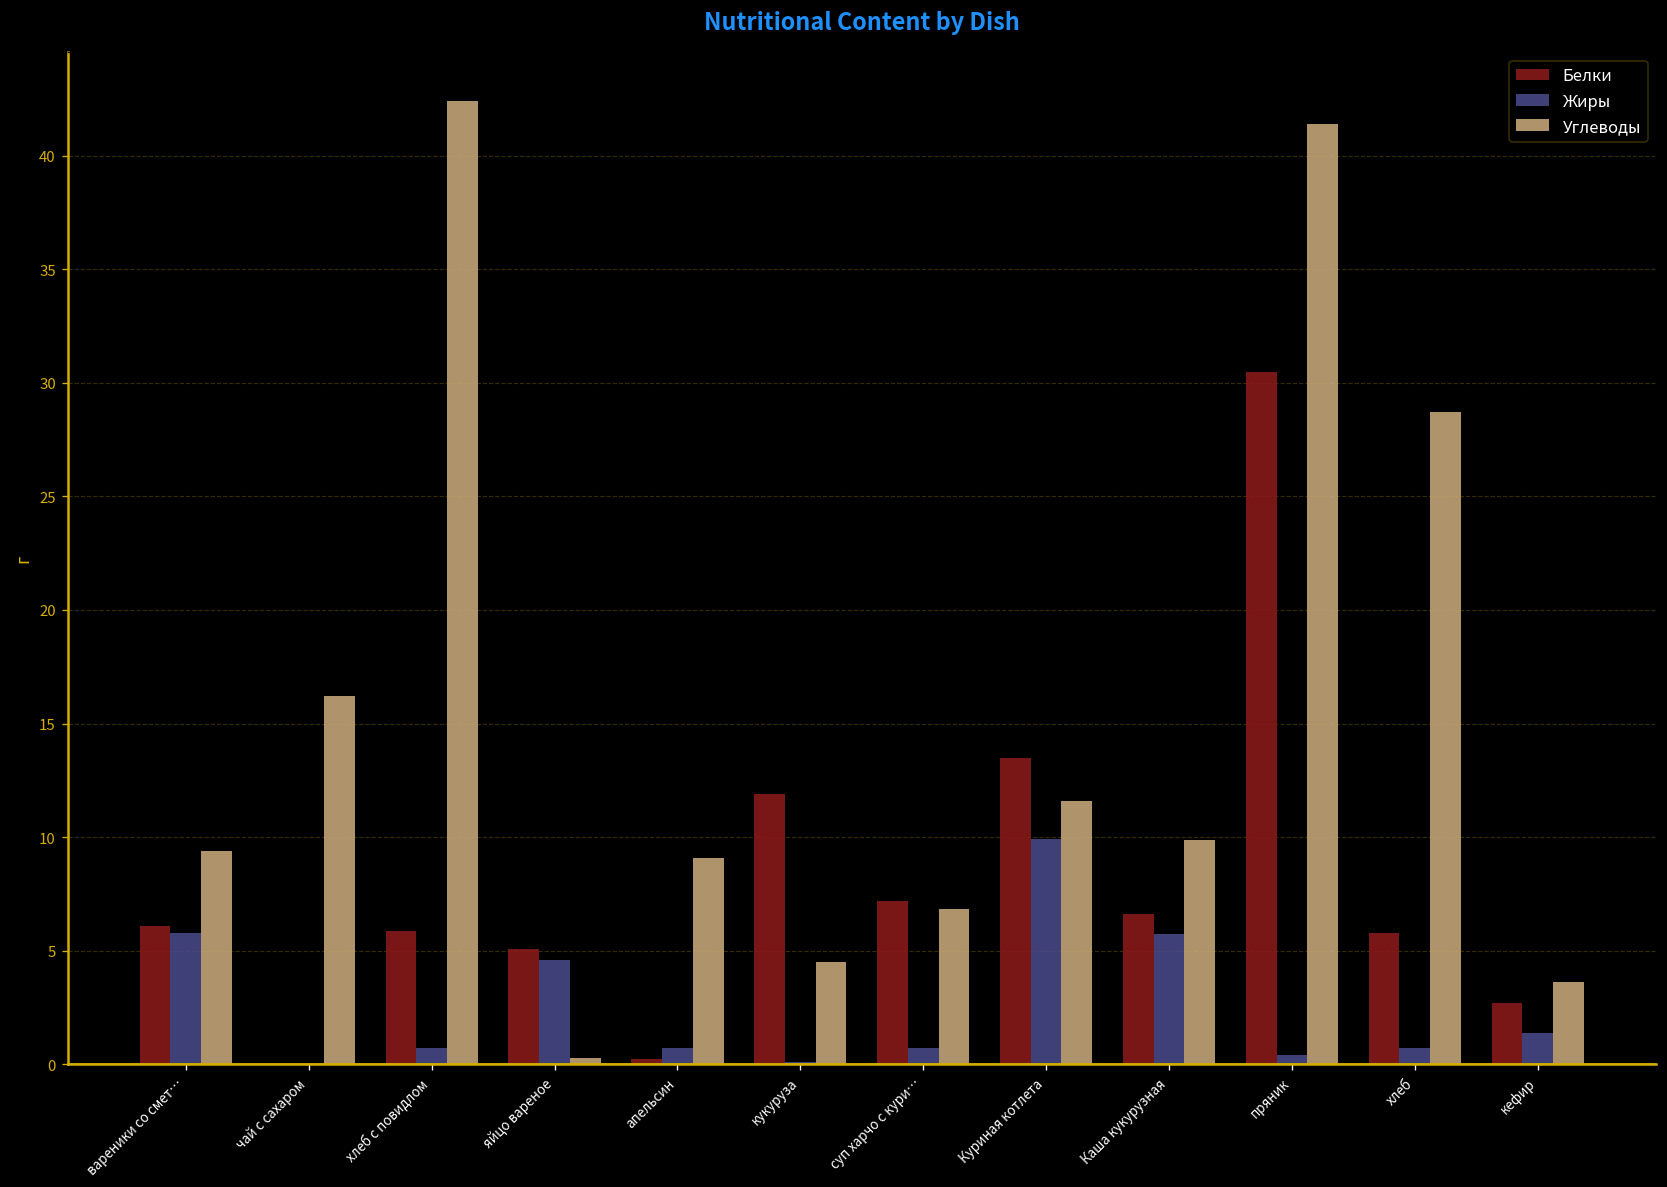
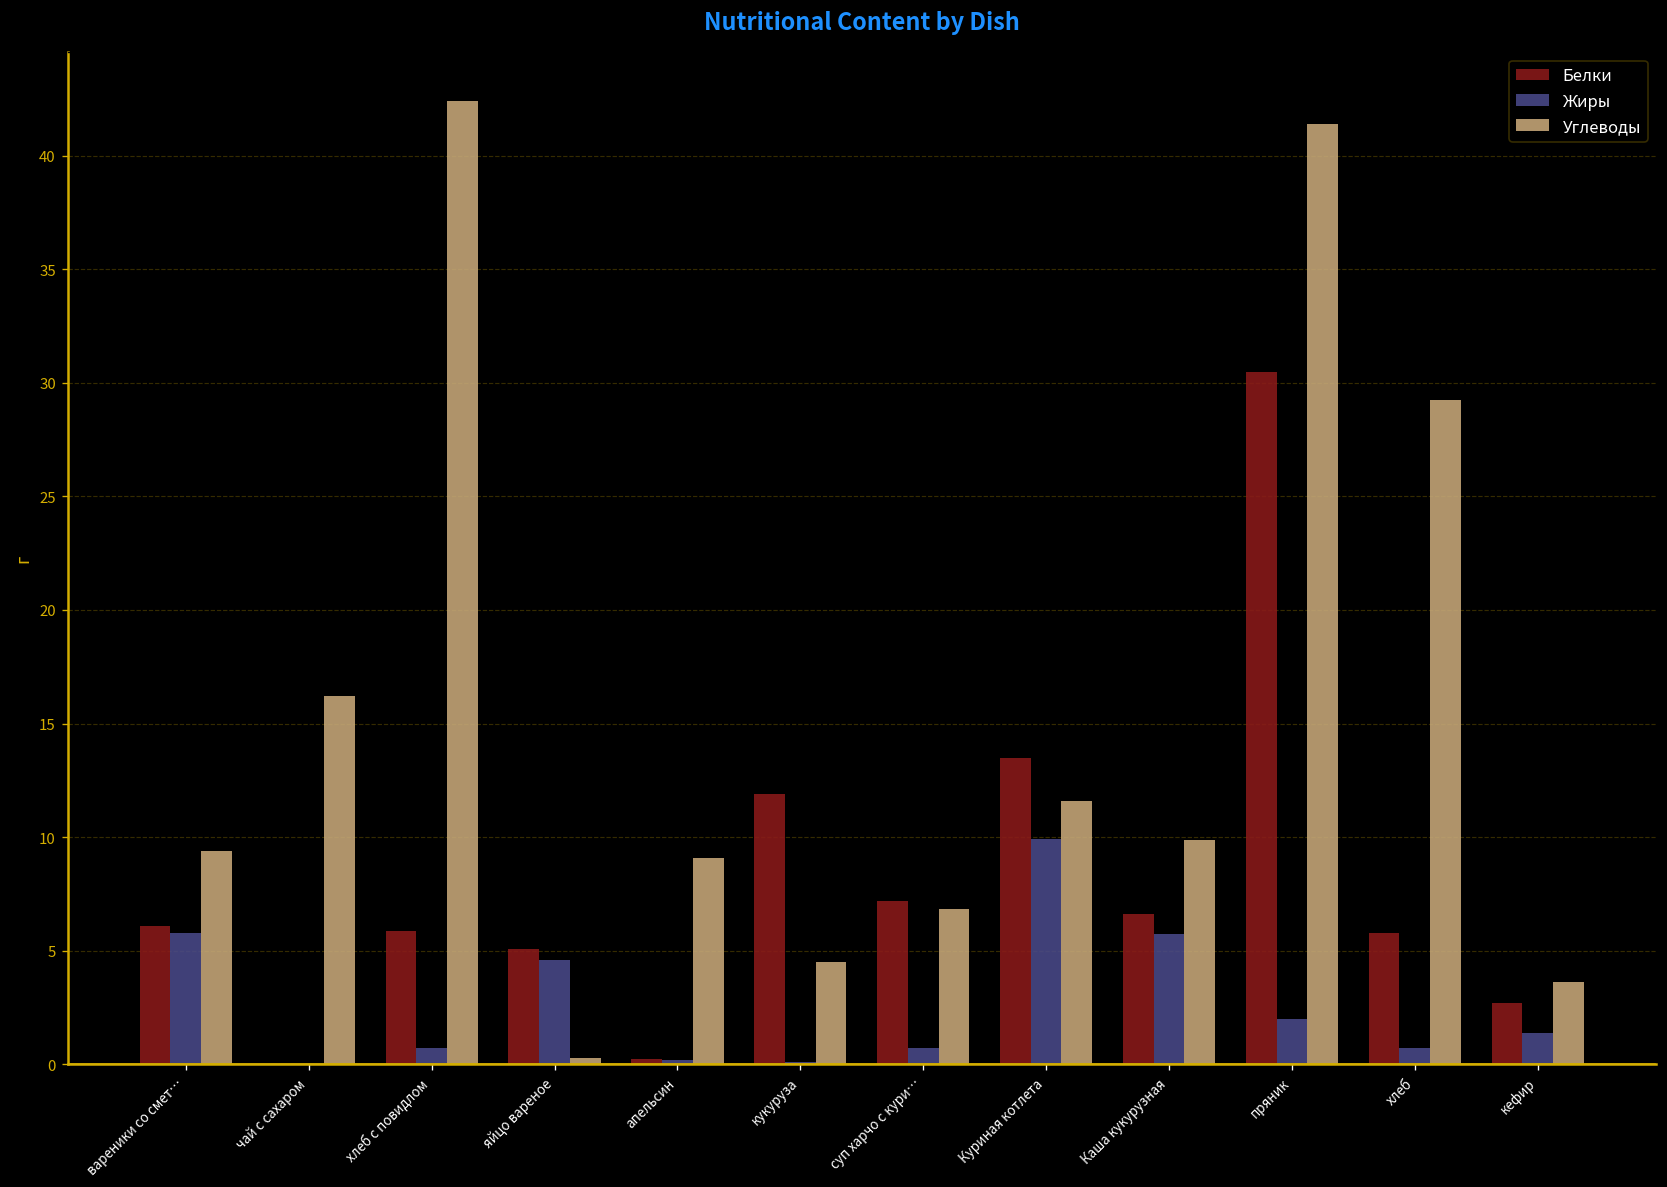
  {
    "Белки": {
      "вареники со смет…": 6.1,
      "чай с сахаром": 0.0,
      "хлеб с повидлом": 5.9,
      "яйцо вареное": 5.1,
      "апельсин": 0.2,
      "кукуруза": 11.9,
      "суп харчо с кури…": 7.2,
      "Куриная котлета": 13.5,
      "Каша кукурузная": 6.6,
      "пряник": 30.5,
      "хлеб": 5.8,
      "кефир": 2.7
    },
    "Жиры": {
      "вареники со смет…": 5.8,
      "чай с сахаром": 0.0,
      "хлеб с повидлом": 0.7,
      "яйцо вареное": 4.6,
-     "апельсин": 0.7,
+     "апельсин": 0.2,
      "суп харчо с кури…": 0.7,
      "Куриная котлета": 9.9,
      "Каша кукурузная": 5.7,
-     "пряник": 0.4,
+     "пряник": 2.0,
      "хлеб": 0.7,
      "кефир": 1.4
    },
    "Углеводы": {
      "вареники со смет…": 9.4,
      "чай с сахаром": 16.2,
      "хлеб с повидлом": 42.4,
      "яйцо вареное": 0.3,
      "апельсин": 9.1,
      "кукуруза": 4.5,
      "суп харчо с кури…": 6.9,
      "Куриная котлета": 11.6,
      "Каша кукурузная": 9.9,
      "пряник": 41.4,
-     "хлеб": 28.7,
+     "хлеб": 29.2,
      "кефир": 3.6
    }
  }
